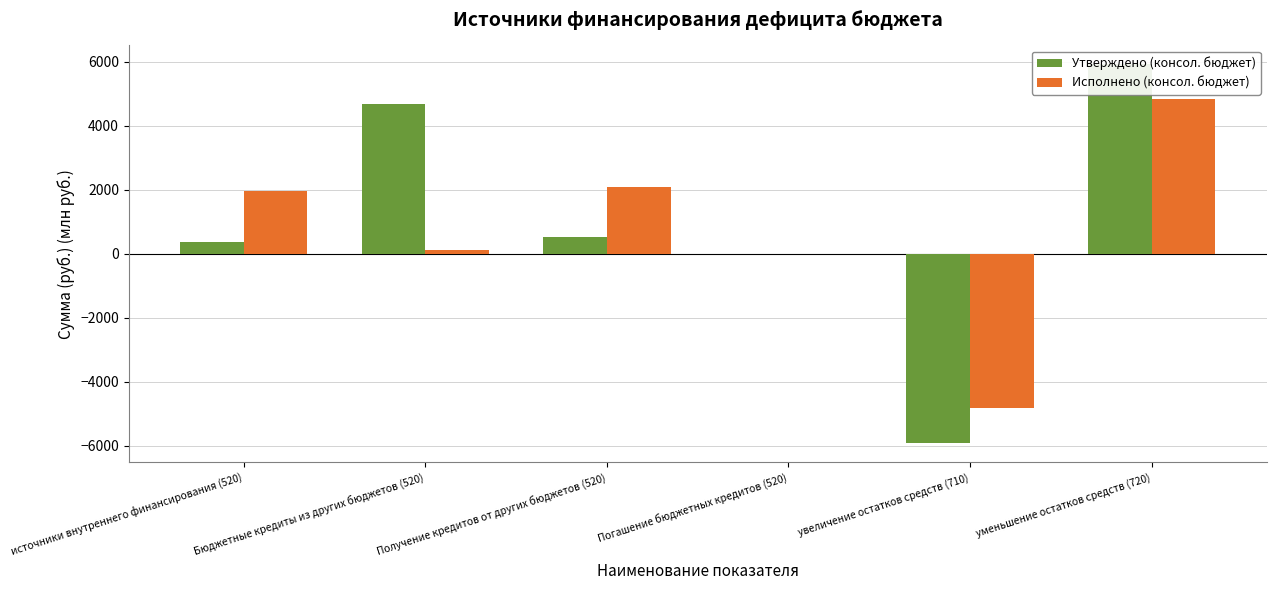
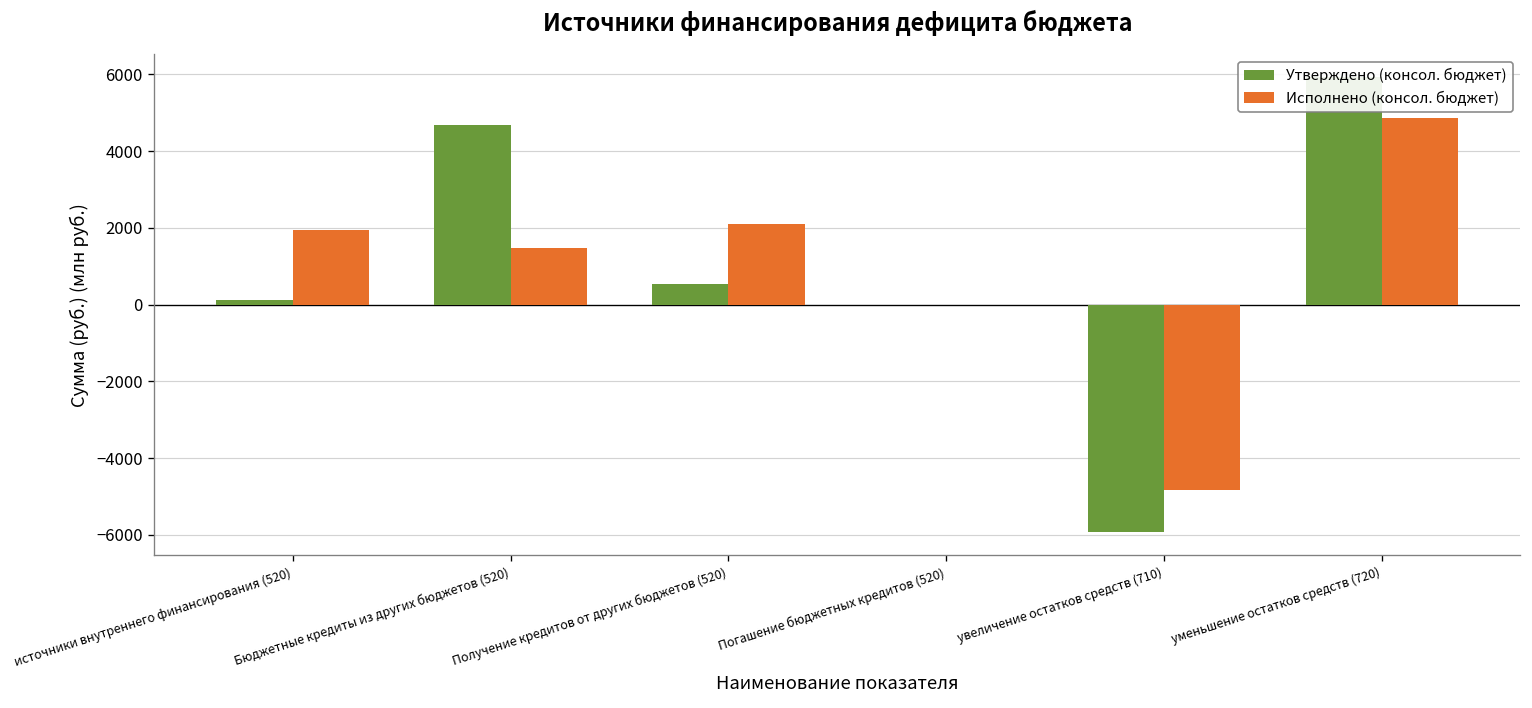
  {
    "Утверждено (консол. бюджет)": {
-     "источники внутреннего финансирования (520)": 400,
+     "источники внутреннего финансирования (520)": 100,
      "Бюджетные кредиты из других бюджетов (520)": 4700,
      "Получение кредитов от других бюджетов (520)": 500,
      "увеличение остатков средств (710)": -5900
    },
    "Исполнено (консол. бюджет)": {
      "источники внутреннего финансирования (520)": 2000,
-     "Бюджетные кредиты из других бюджетов (520)": 100,
+     "Бюджетные кредиты из других бюджетов (520)": 1500,
      "Получение кредитов от других бюджетов (520)": 2100,
      "увеличение остатков средств (710)": -4800,
      "уменьшение остатков средств (720)": 4900
    }
  }
